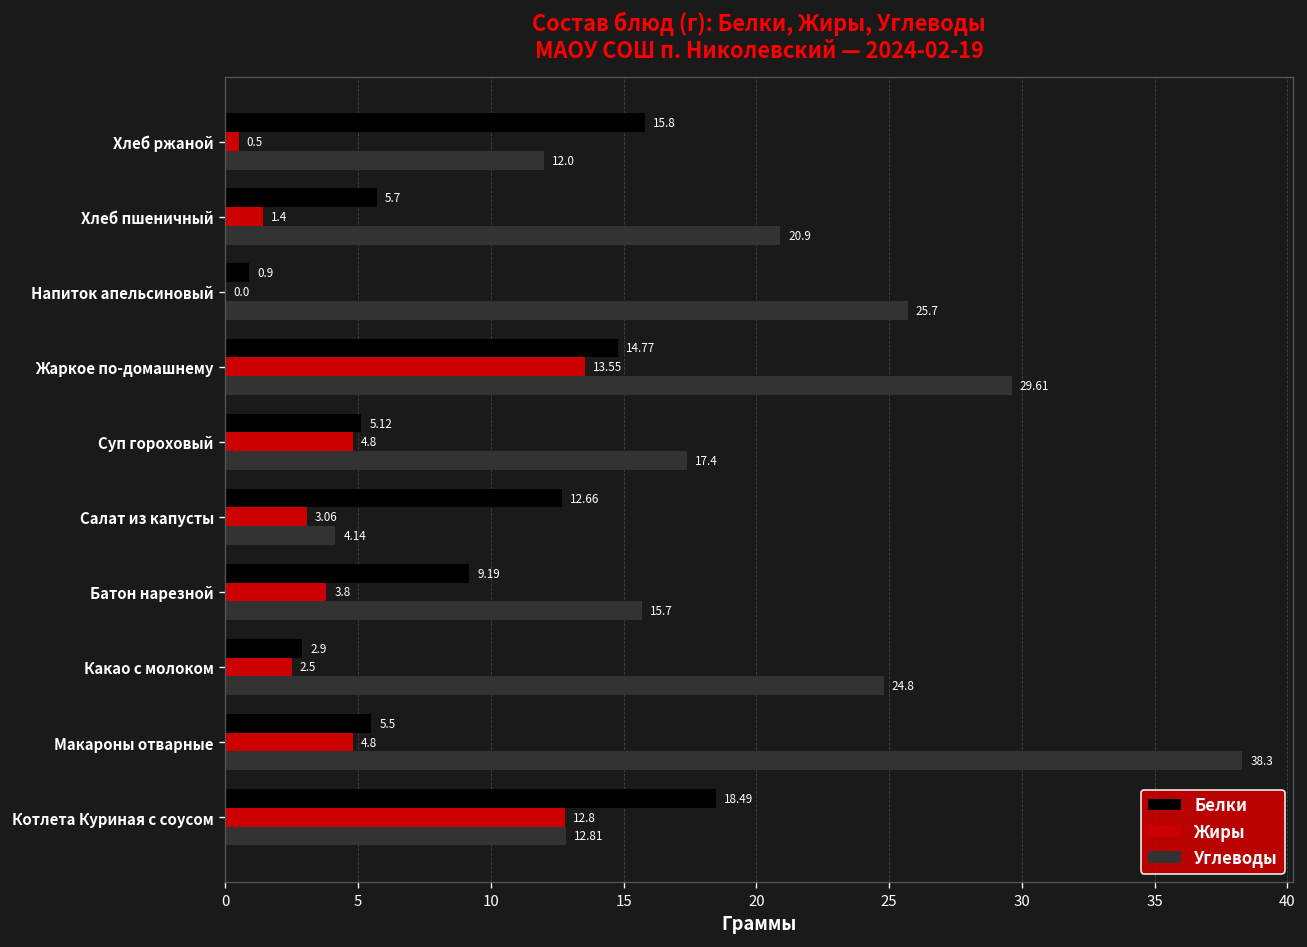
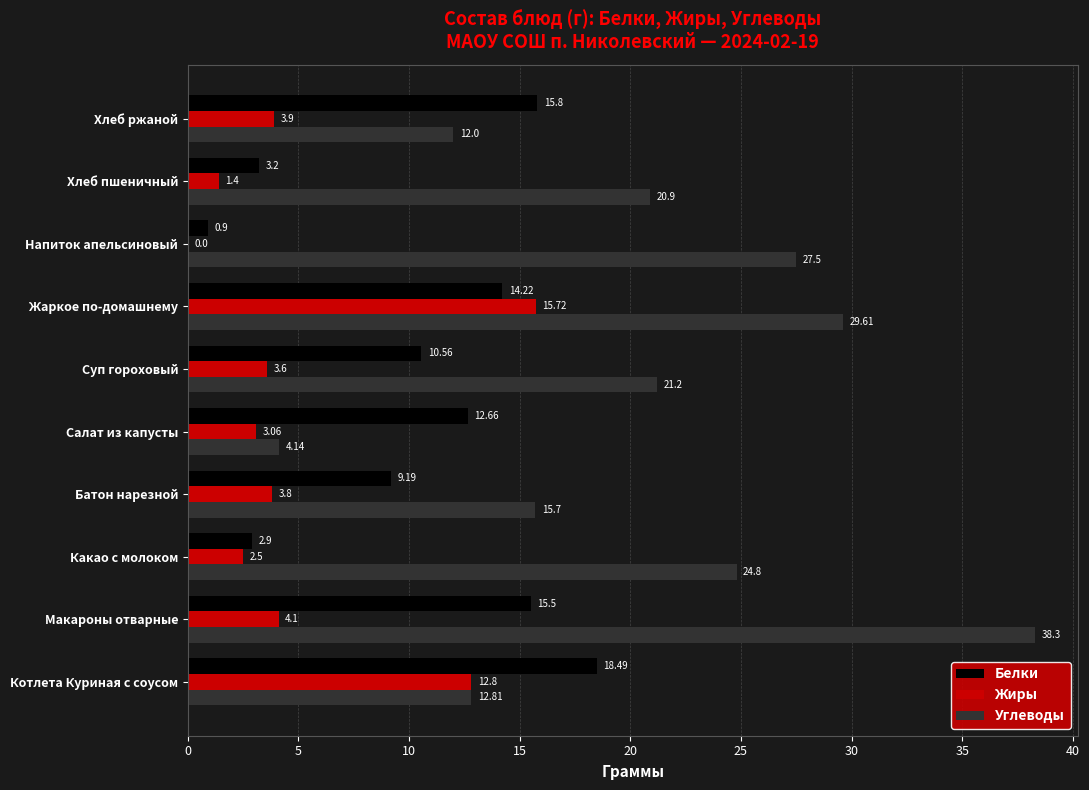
  {
    "Белки": {
      "Хлеб ржаной": 15.8,
-     "Хлеб пшеничный": 5.7,
+     "Хлеб пшеничный": 3.2,
      "Напиток апельсиновый": 0.9,
-     "Жаркое по-домашнему": 14.77,
-     "Суп гороховый": 5.12,
+     "Жаркое по-домашнему": 14.22,
+     "Суп гороховый": 10.56,
      "Салат из капусты": 12.66,
      "Батон нарезной": 9.19,
      "Какао с молоком": 2.9,
-     "Макароны отварные": 5.5,
+     "Макароны отварные": 15.5,
      "Котлета Куриная с соусом": 18.49
    },
    "Жиры": {
-     "Хлеб ржаной": 0.5,
+     "Хлеб ржаной": 3.9,
      "Хлеб пшеничный": 1.4,
      "Напиток апельсиновый": 0.0,
-     "Жаркое по-домашнему": 13.55,
-     "Суп гороховый": 4.8,
+     "Жаркое по-домашнему": 15.72,
+     "Суп гороховый": 3.6,
      "Салат из капусты": 3.06,
      "Батон нарезной": 3.8,
      "Какао с молоком": 2.5,
-     "Макароны отварные": 4.8,
+     "Макароны отварные": 4.1,
      "Котлета Куриная с соусом": 12.8
    },
    "Углеводы": {
      "Хлеб ржаной": 12.0,
      "Хлеб пшеничный": 20.9,
-     "Напиток апельсиновый": 25.7,
+     "Напиток апельсиновый": 27.5,
      "Жаркое по-домашнему": 29.61,
-     "Суп гороховый": 17.4,
+     "Суп гороховый": 21.2,
      "Салат из капусты": 4.14,
      "Батон нарезной": 15.7,
      "Какао с молоком": 24.8,
      "Макароны отварные": 38.3,
      "Котлета Куриная с соусом": 12.81
    }
  }
